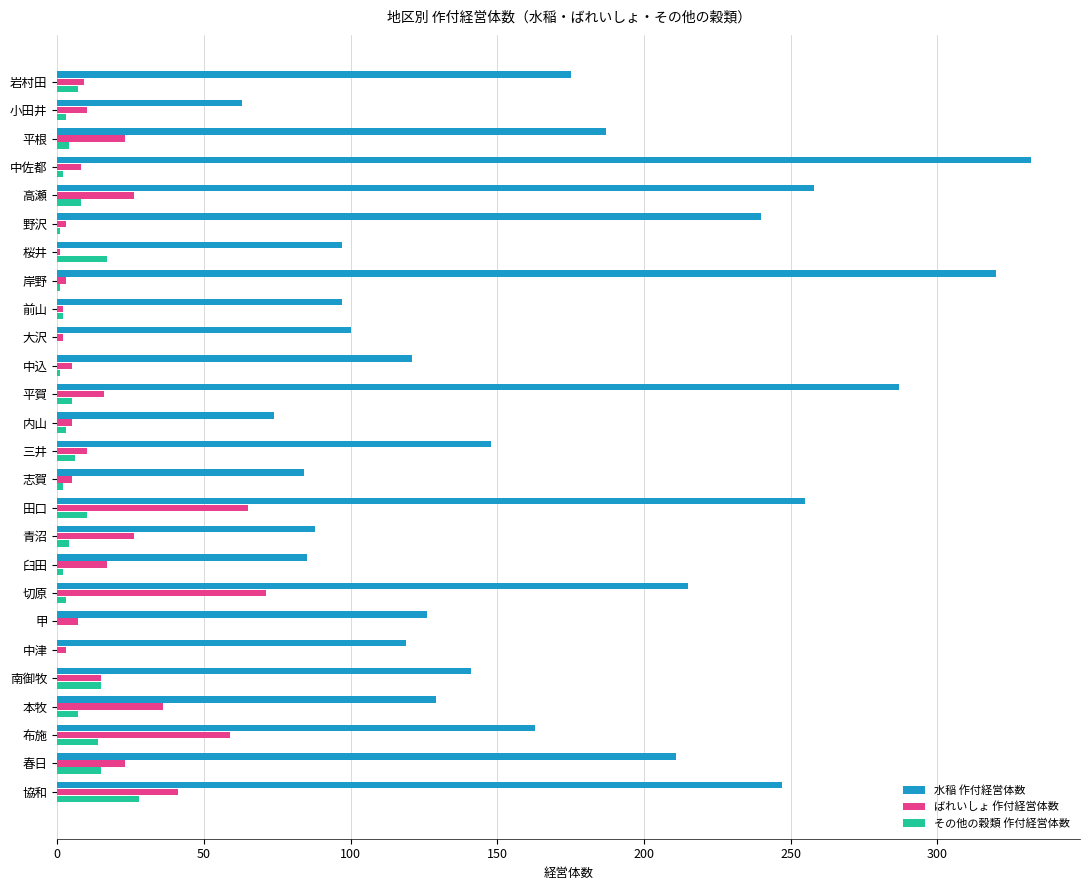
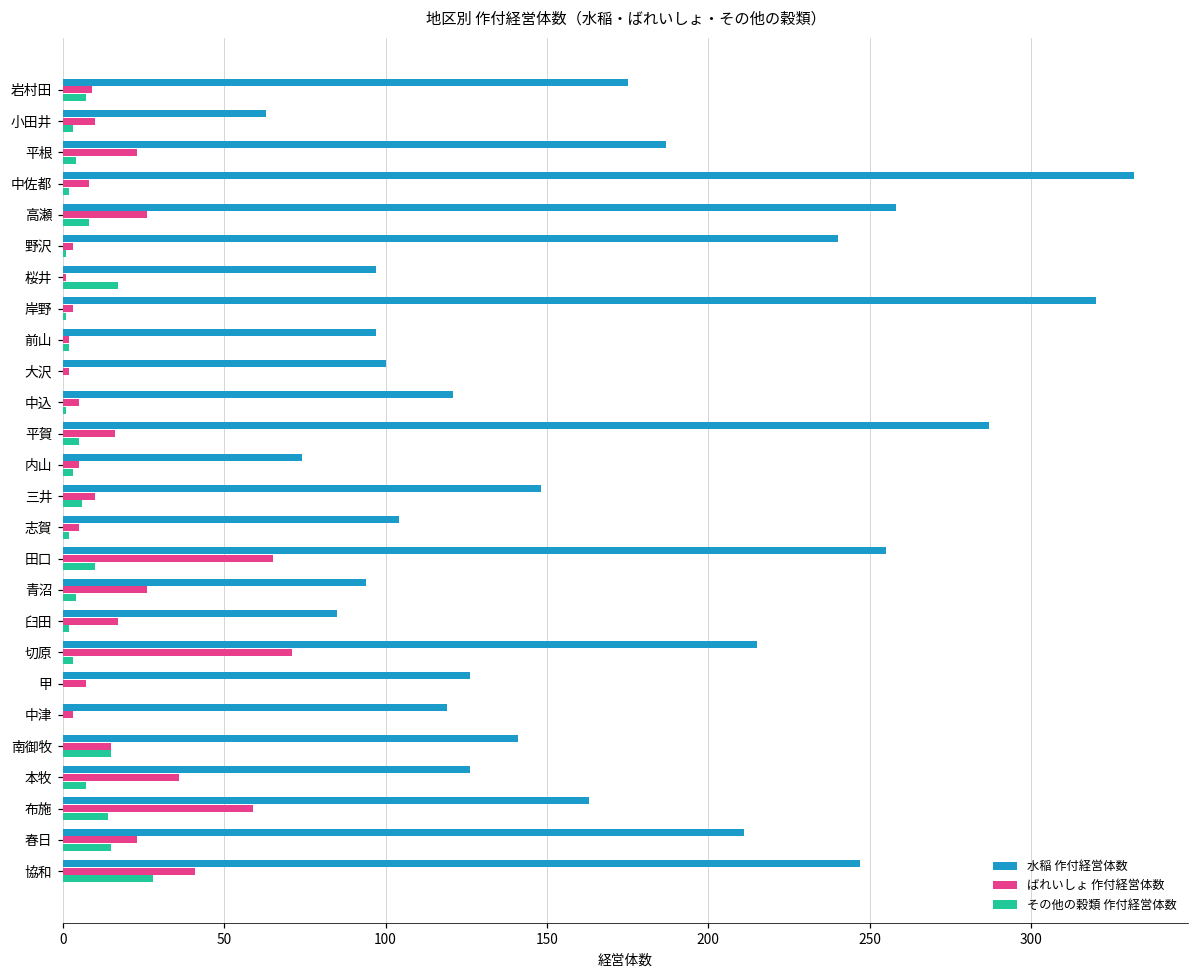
  {
    "水稲 作付経営体数": {
      "岩村田": 175,
      "小田井": 63,
      "平根": 187,
      "中佐都": 332,
      "高瀬": 258,
      "野沢": 240,
      "桜井": 97,
      "岸野": 320,
      "前山": 97,
      "大沢": 100,
      "中込": 121,
      "平賀": 287,
      "内山": 74,
      "三井": 148,
-     "志賀": 84,
+     "志賀": 104,
      "田口": 255,
-     "青沼": 88,
+     "青沼": 94,
      "臼田": 85,
      "切原": 215,
      "甲": 126,
      "中津": 119,
      "南御牧": 141,
-     "本牧": 129,
+     "本牧": 126,
      "布施": 163,
      "春日": 211,
      "協和": 247
    },
    "ばれいしょ 作付経営体数": {
      "岩村田": 9,
      "小田井": 10,
      "平根": 23,
      "中佐都": 8,
      "高瀬": 26,
      "野沢": 3,
      "桜井": 1,
      "岸野": 3,
      "前山": 2,
      "大沢": 2,
      "中込": 5,
      "平賀": 16,
      "内山": 5,
      "三井": 10,
      "志賀": 5,
      "田口": 65,
      "青沼": 26,
      "臼田": 17,
      "切原": 71,
      "甲": 7,
      "中津": 3,
      "南御牧": 15,
      "本牧": 36,
      "布施": 59,
      "春日": 23,
      "協和": 41
    },
    "その他の穀類 作付経営体数": {
      "岩村田": 7,
      "小田井": 3,
      "平根": 4,
      "中佐都": 2,
      "高瀬": 8,
      "野沢": 1,
      "桜井": 17,
      "岸野": 1,
      "前山": 2,
      "大沢": 0,
      "中込": 1,
      "平賀": 5,
      "内山": 3,
      "三井": 6,
      "志賀": 2,
      "田口": 10,
      "青沼": 4,
      "臼田": 2,
      "切原": 3,
      "甲": 0,
      "中津": 0,
      "南御牧": 15,
      "本牧": 7,
      "布施": 14,
      "春日": 15,
      "協和": 28
    }
  }
